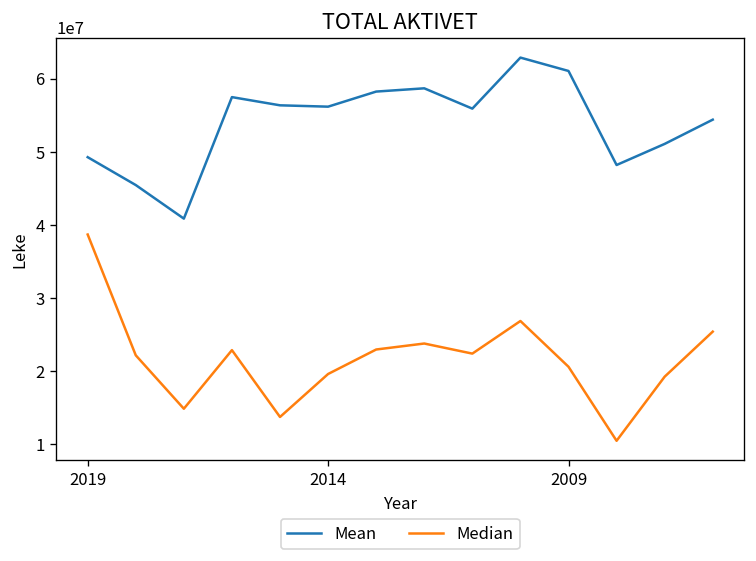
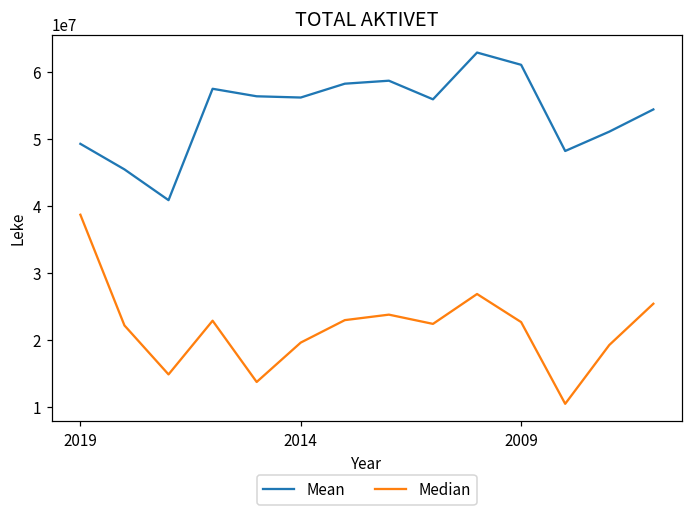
  {
    "Mean": {
      "2019": 49000000,
      "2014": 56000000,
      "2009": 61000000
    },
    "Median": {
      "2019": 39000000,
      "2014": 20000000,
-     "2009": 21000000
+     "2009": 23000000
    }
  }
